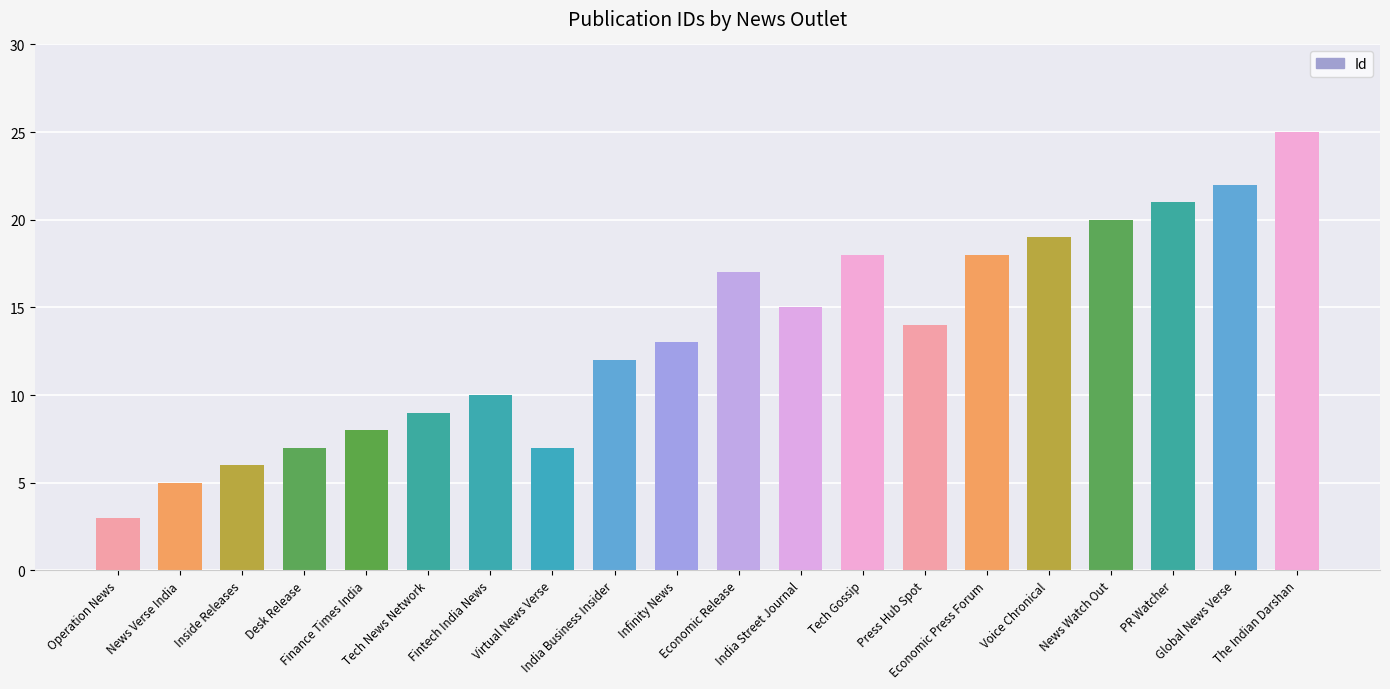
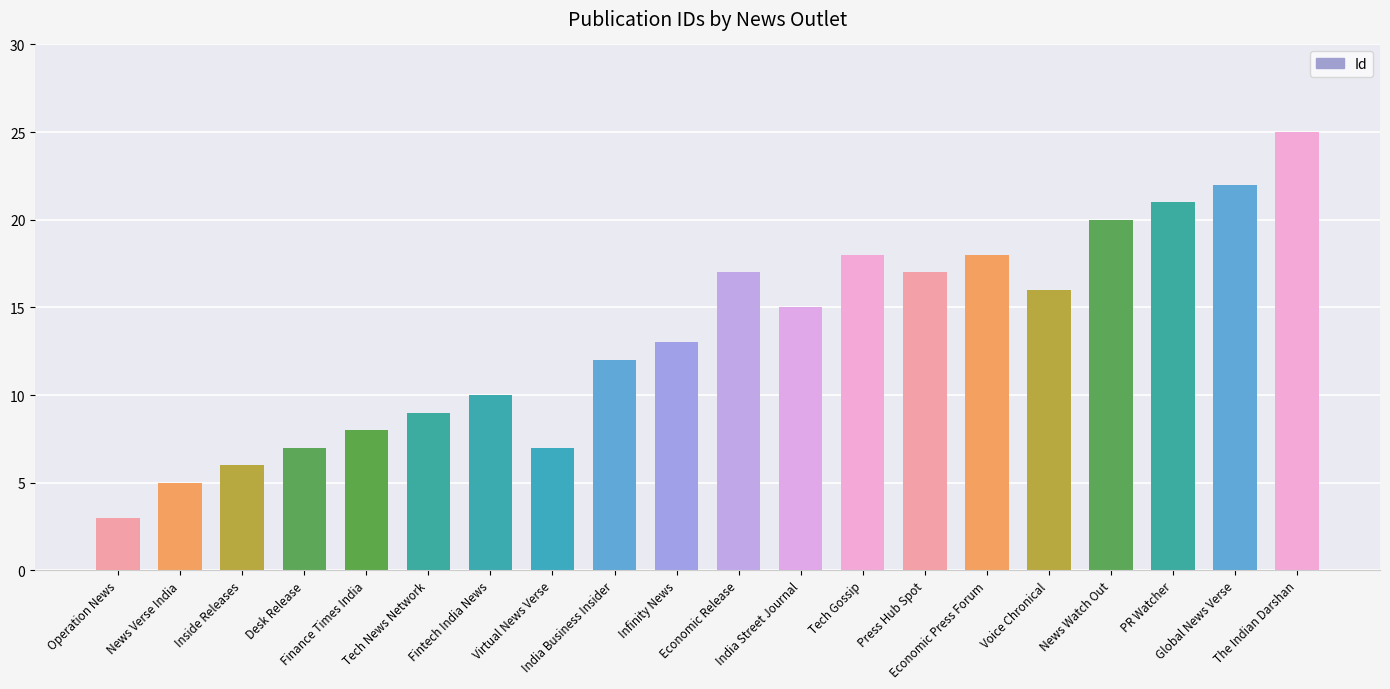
  {
    "Operation News": 3,
    "News Verse India": 5,
    "Inside Releases": 6,
    "Desk Release": 7,
    "Finance Times India": 8,
    "Tech News Network": 9,
    "Fintech India News": 10,
    "Virtual News Verse": 7,
    "India Business Insider": 12,
    "Infinity News": 13,
    "Economic Release": 17,
    "India Street Journal": 15,
    "Tech Gossip": 18,
-   "Press Hub Spot": 14,
+   "Press Hub Spot": 17,
    "Economic Press Forum": 18,
-   "Voice Chronical": 19,
+   "Voice Chronical": 16,
    "News Watch Out": 20,
    "PR Watcher": 21,
    "Global News Verse": 22,
    "The Indian Darshan": 25
  }
